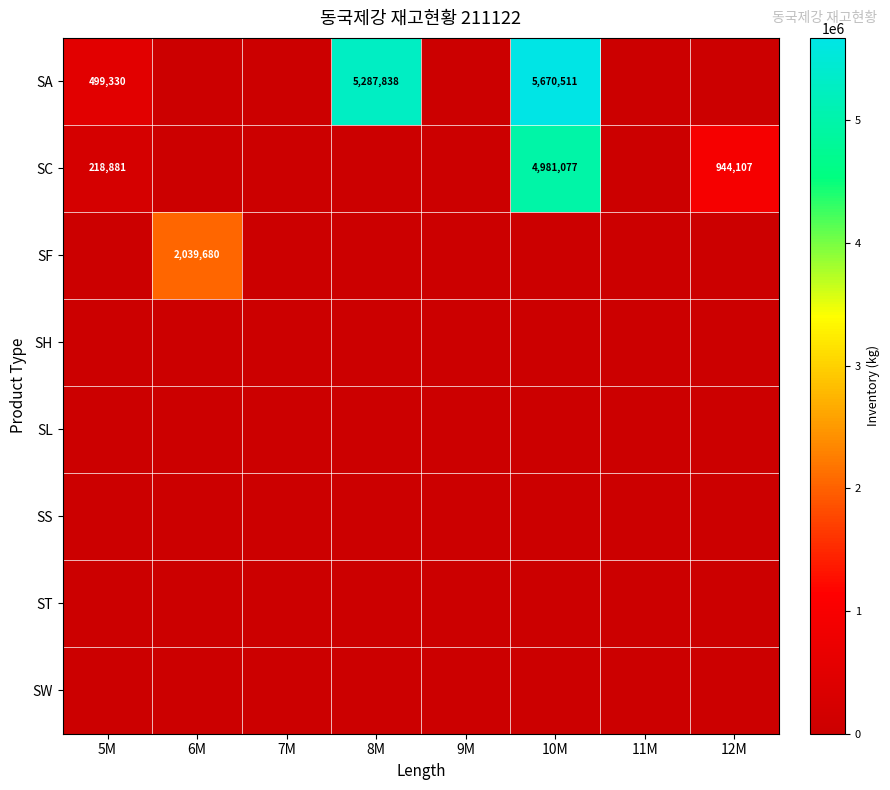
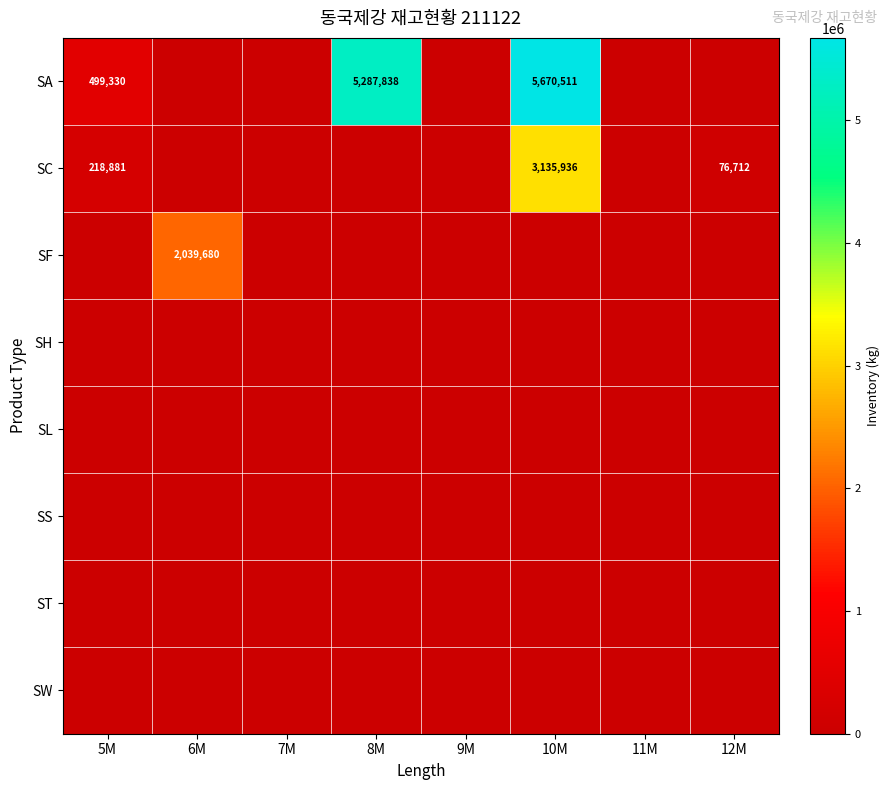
  {
    "SA": {
      "5M": "499,330",
      "8M": "5,287,838",
      "10M": "5,670,511"
    },
    "SC": {
      "5M": "218,881",
-     "10M": "4,981,077",
-     "12M": "944,107"
+     "10M": "3,135,936",
+     "12M": "76,712"
    },
    "SF": {
      "6M": "2,039,680"
    }
  }
